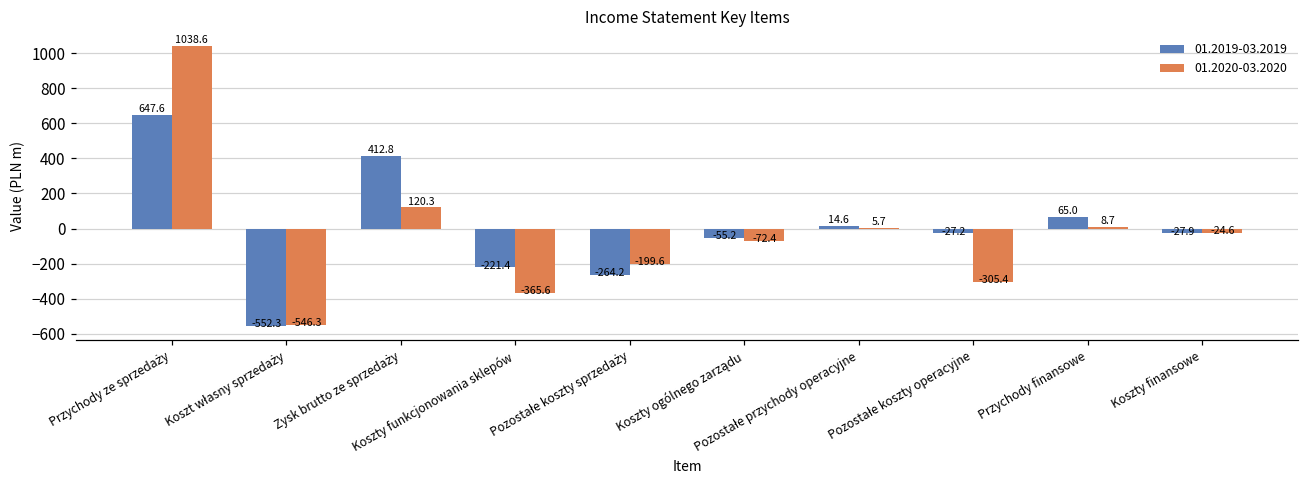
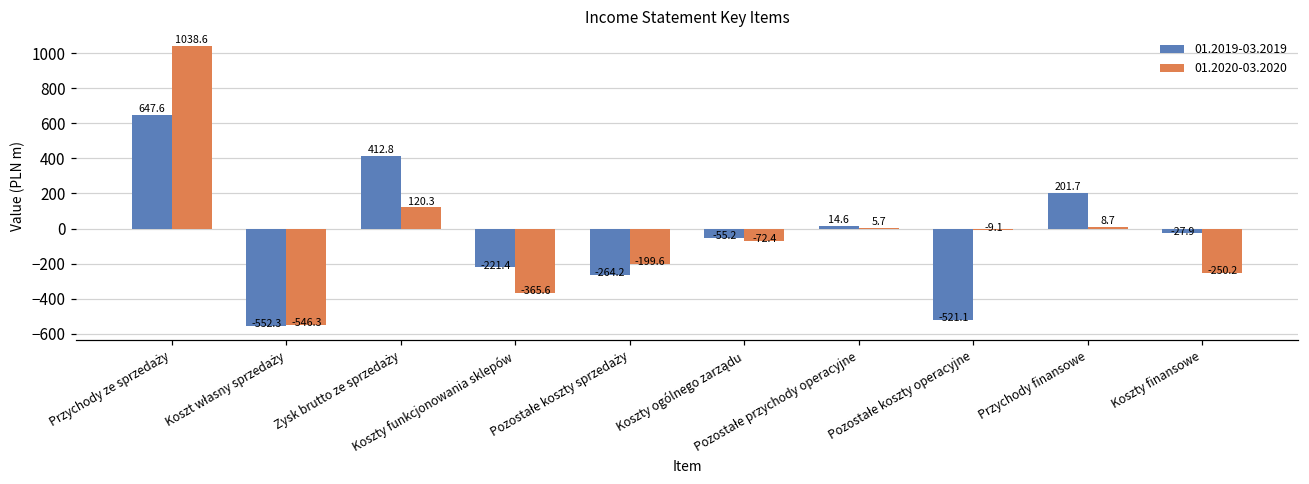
  {
    "01.2019-03.2019": {
      "Przychody ze sprzedaży": 647.6,
      "Koszt własny sprzedaży": -552.3,
      "Zysk brutto ze sprzedaży": 412.8,
      "Koszty funkcjonowania sklepów": -221.4,
      "Pozostałe koszty sprzedaży": -264.2,
      "Koszty ogólnego zarządu": -55.2,
      "Pozostałe przychody operacyjne": 14.6,
-     "Pozostałe koszty operacyjne": -27.2,
-     "Przychody finansowe": 65.0,
+     "Pozostałe koszty operacyjne": -521.1,
+     "Przychody finansowe": 201.7,
      "Koszty finansowe": -27.9
    },
    "01.2020-03.2020": {
      "Przychody ze sprzedaży": 1038.6,
      "Koszt własny sprzedaży": -546.3,
      "Zysk brutto ze sprzedaży": 120.3,
      "Koszty funkcjonowania sklepów": -365.6,
      "Pozostałe koszty sprzedaży": -199.6,
      "Koszty ogólnego zarządu": -72.4,
      "Pozostałe przychody operacyjne": 5.7,
-     "Pozostałe koszty operacyjne": -305.4,
+     "Pozostałe koszty operacyjne": -9.1,
      "Przychody finansowe": 8.7,
-     "Koszty finansowe": -24.6
+     "Koszty finansowe": -250.2
    }
  }
